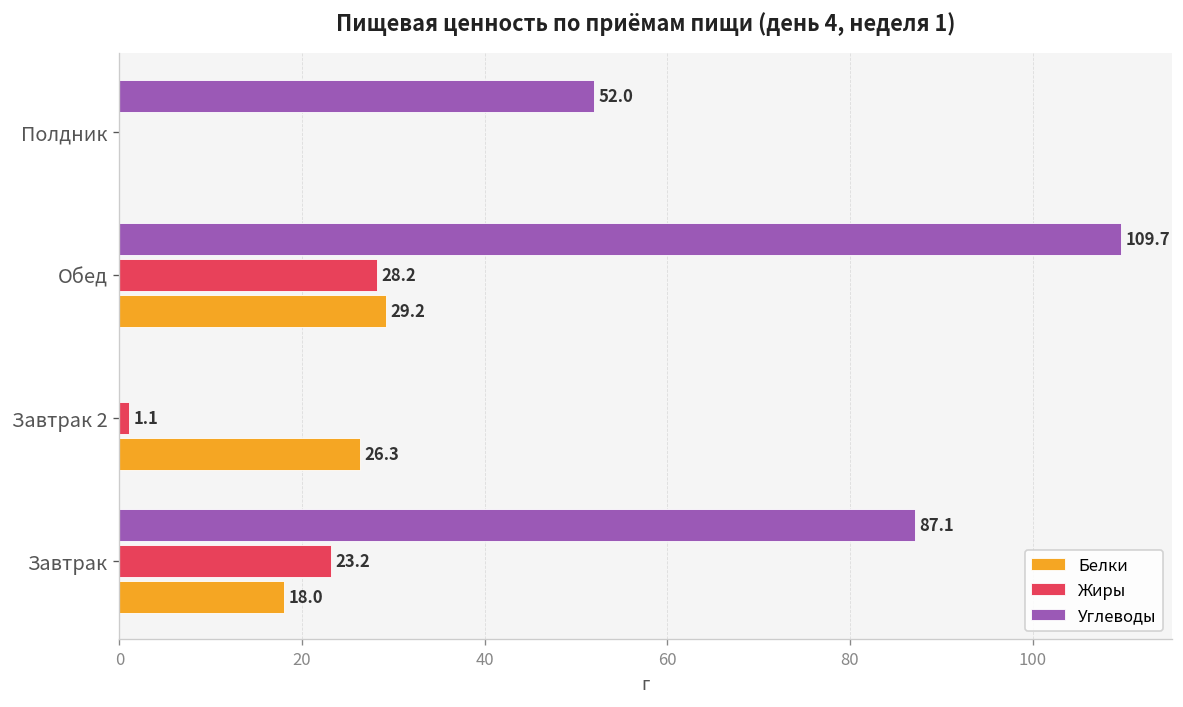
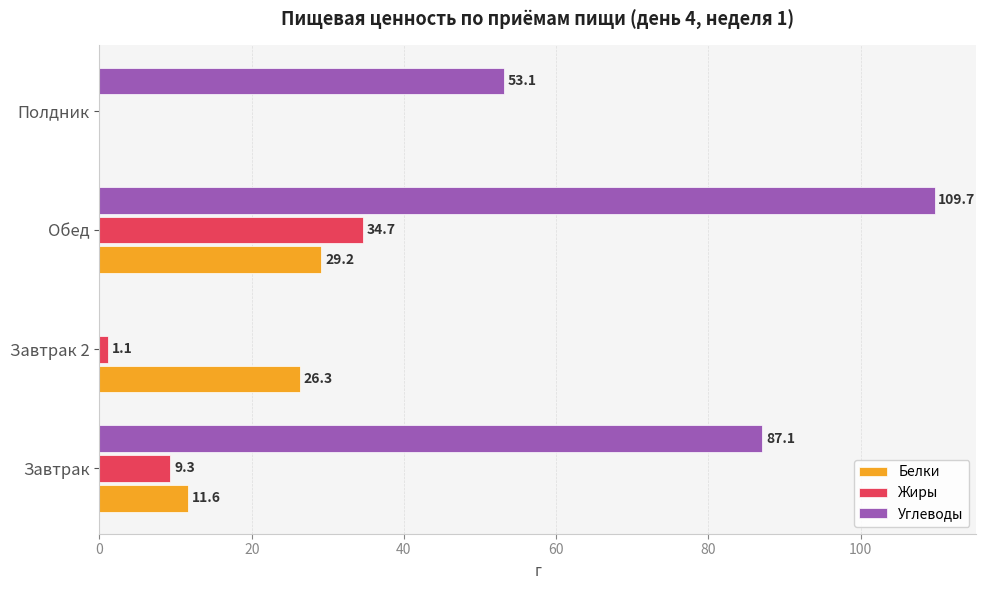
  {
    "Белки": {
      "Обед": 29.2,
      "Завтрак 2": 26.3,
-     "Завтрак": 18.0
+     "Завтрак": 11.6
    },
    "Жиры": {
-     "Обед": 28.2,
+     "Обед": 34.7,
      "Завтрак 2": 1.1,
-     "Завтрак": 23.2
+     "Завтрак": 9.3
    },
    "Углеводы": {
-     "Полдник": 52.0,
+     "Полдник": 53.1,
      "Обед": 109.7,
      "Завтрак": 87.1
    }
  }
